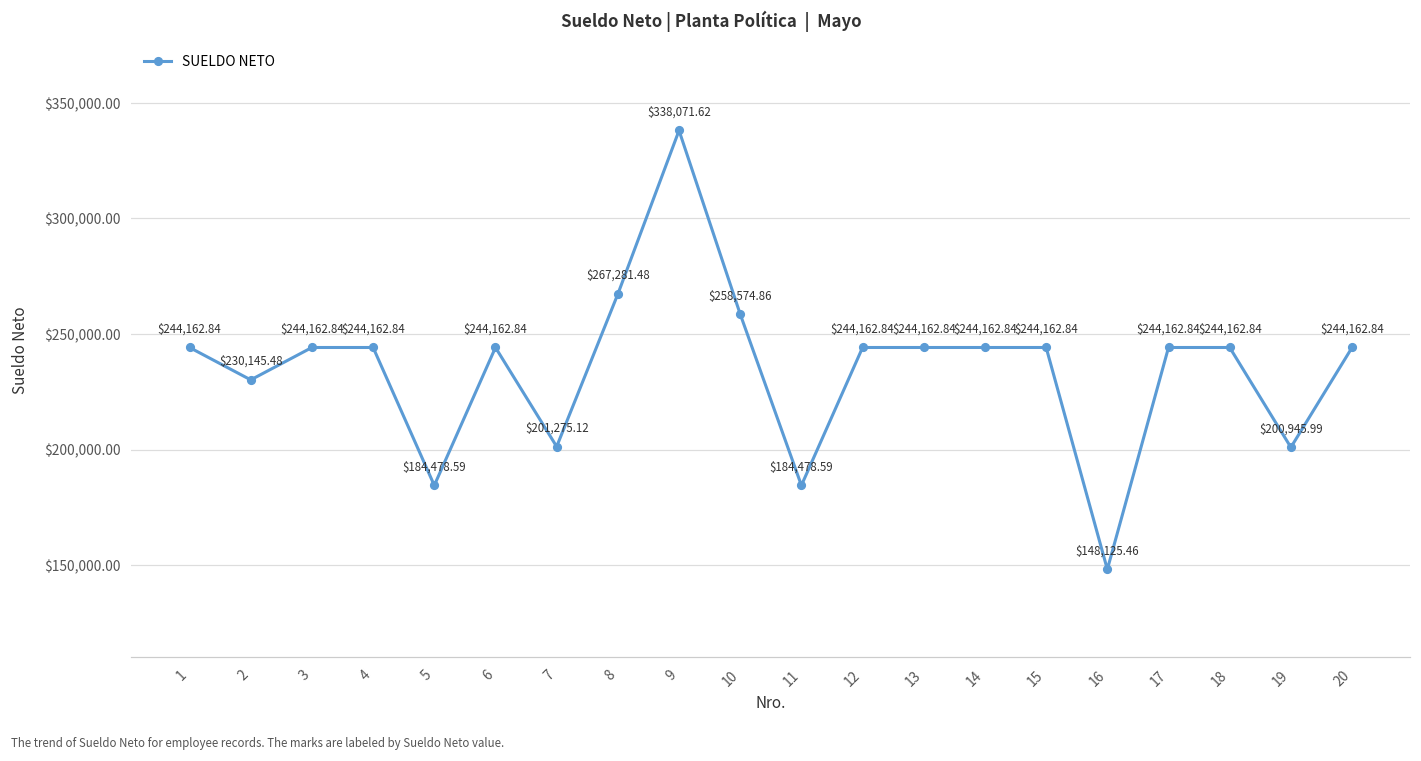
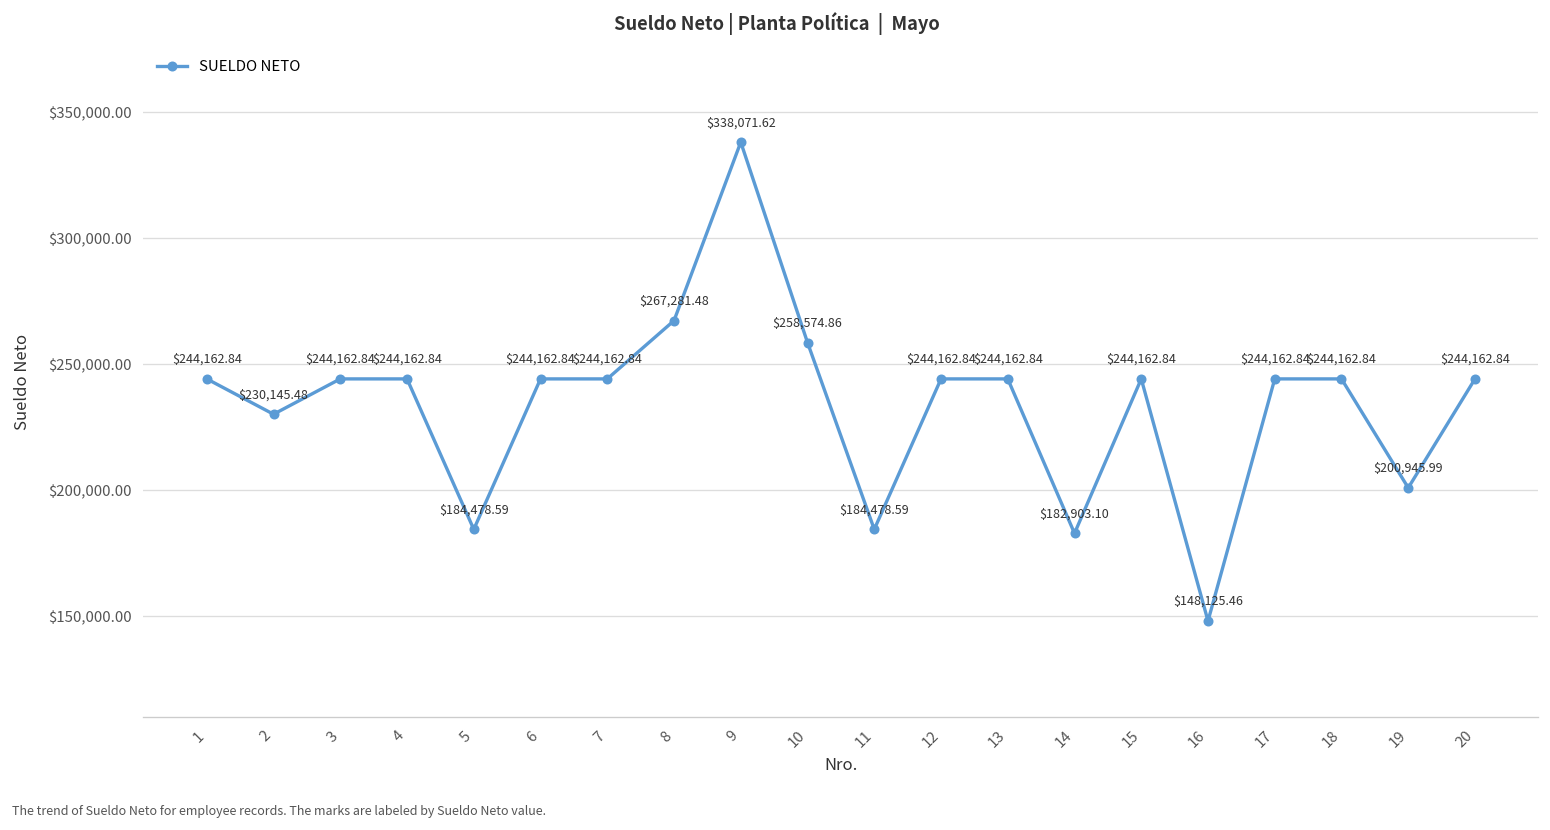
  {
    "1": "$244,162.84",
    "2": "$230,145.48",
    "3": "$244,162.84",
    "4": "$244,162.84",
    "5": "$184,478.59",
    "6": "$244,162.84",
-   "7": "$201,275.12",
+   "7": "$244,162.84",
    "8": "$267,281.48",
    "9": "$338,071.62",
    "10": "$258,574.86",
    "11": "$184,478.59",
    "12": "$244,162.84",
    "13": "$244,162.84",
-   "14": "$244,162.84",
+   "14": "$182,903.10",
    "15": "$244,162.84",
    "16": "$148,125.46",
    "17": "$244,162.84",
    "18": "$244,162.84",
    "19": "$200,945.99",
    "20": "$244,162.84"
  }
